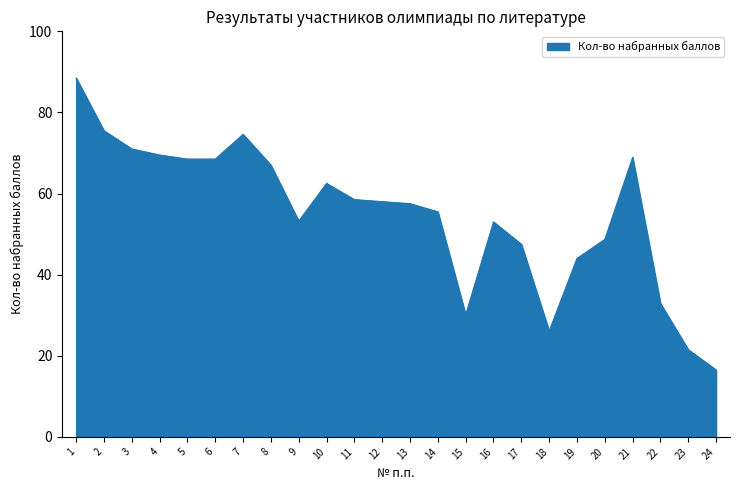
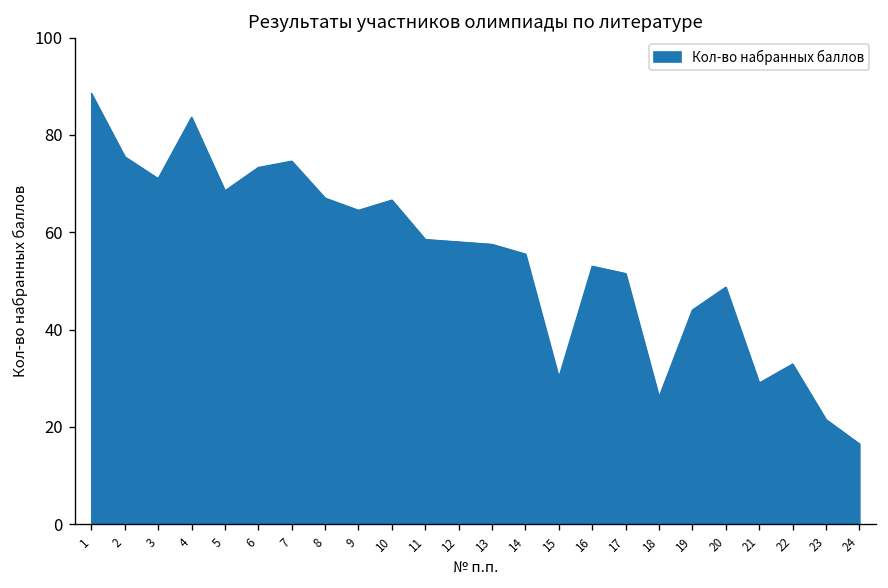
  {
    "1": 89,
    "2": 76,
    "3": 71,
-   "4": 70,
+   "4": 84,
    "5": 69,
-   "6": 69,
+   "6": 73,
    "7": 75,
    "8": 67,
-   "9": 53,
-   "10": 63,
+   "9": 65,
+   "10": 67,
    "11": 59,
    "12": 58,
    "13": 58,
    "14": 56,
    "15": 30,
    "16": 53,
-   "17": 48,
+   "17": 52,
    "18": 26,
    "19": 44,
    "20": 49,
-   "21": 69,
+   "21": 29,
    "22": 33,
    "23": 22,
    "24": 17
  }
